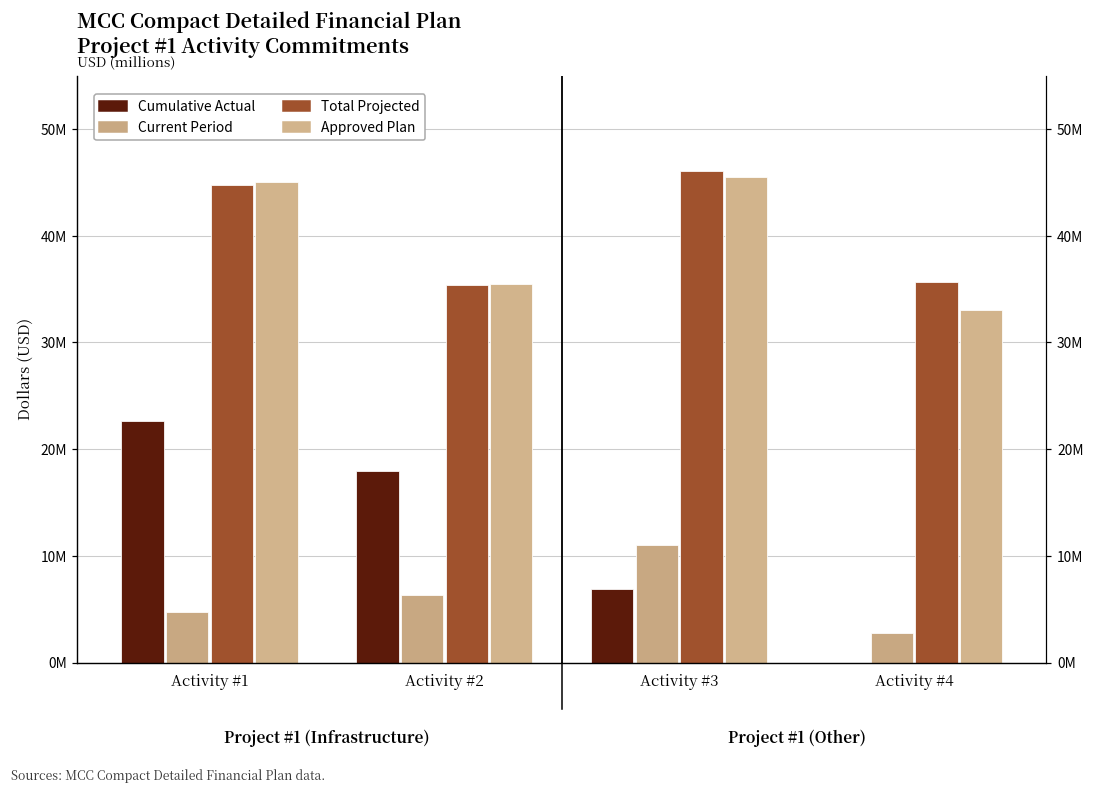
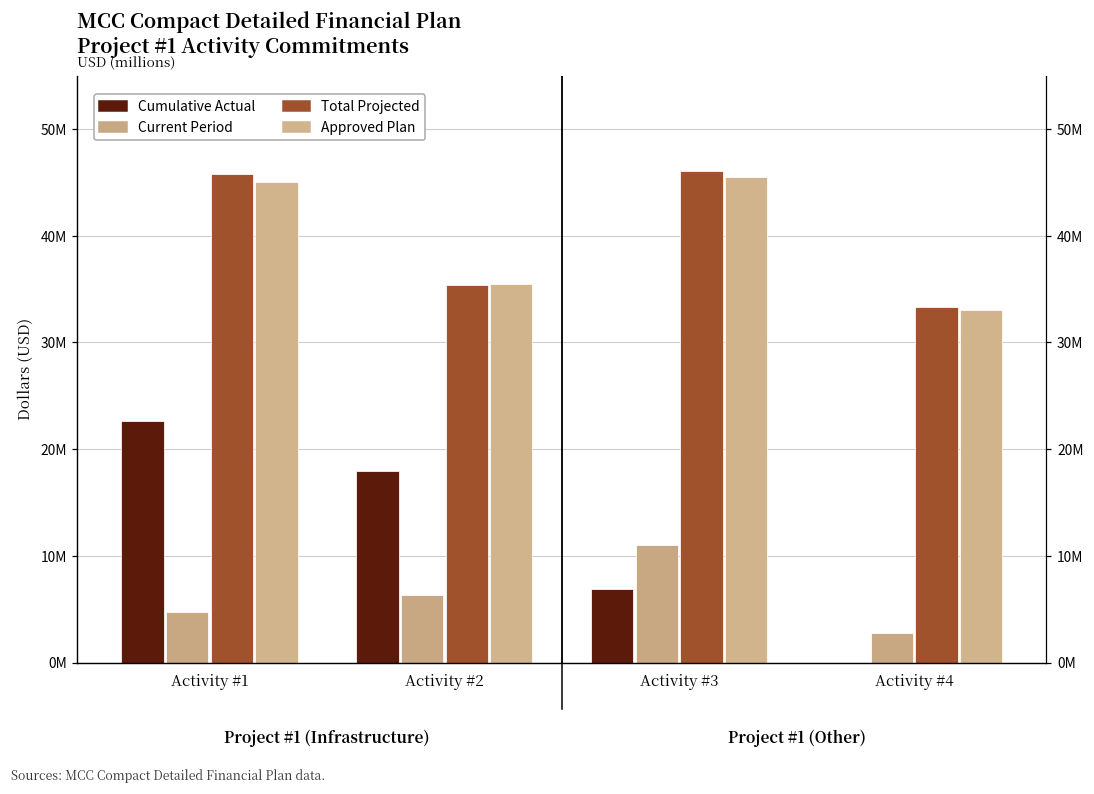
  {
    "Cumulative Actual": {
      "Activity #1": 23000000,
      "Activity #2": 18000000,
      "Activity #3": 7000000,
      "Activity #4": 0
    },
    "Total Projected": {
-     "Activity #1": 45000000,
+     "Activity #1": 46000000,
      "Activity #2": 35000000,
      "Activity #3": 46000000,
-     "Activity #4": 36000000
+     "Activity #4": 33000000
    }
  }
